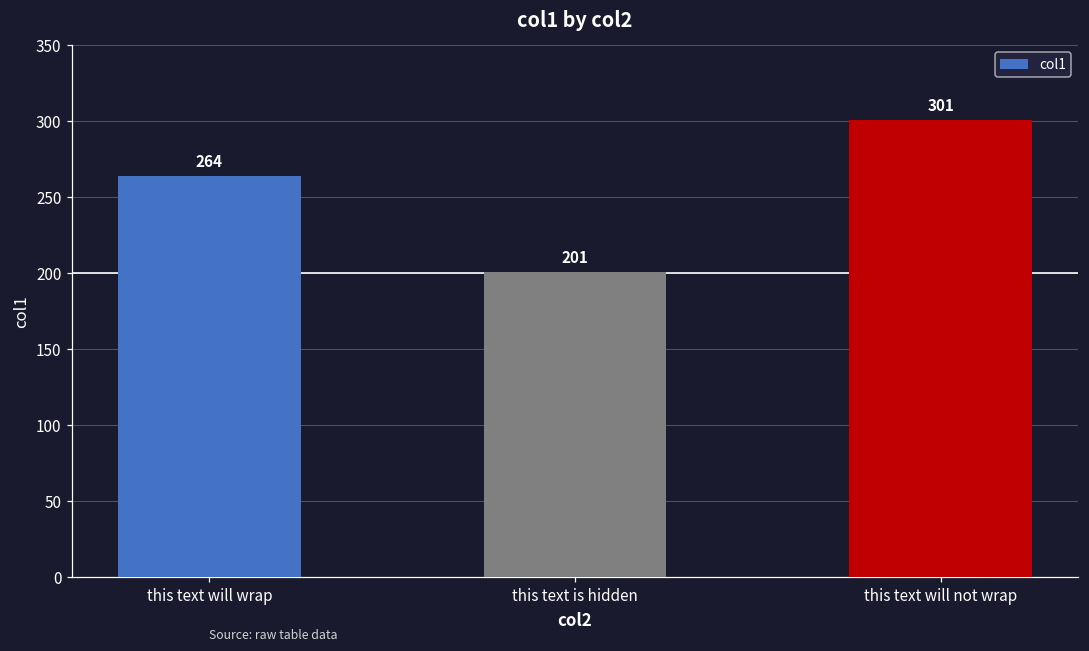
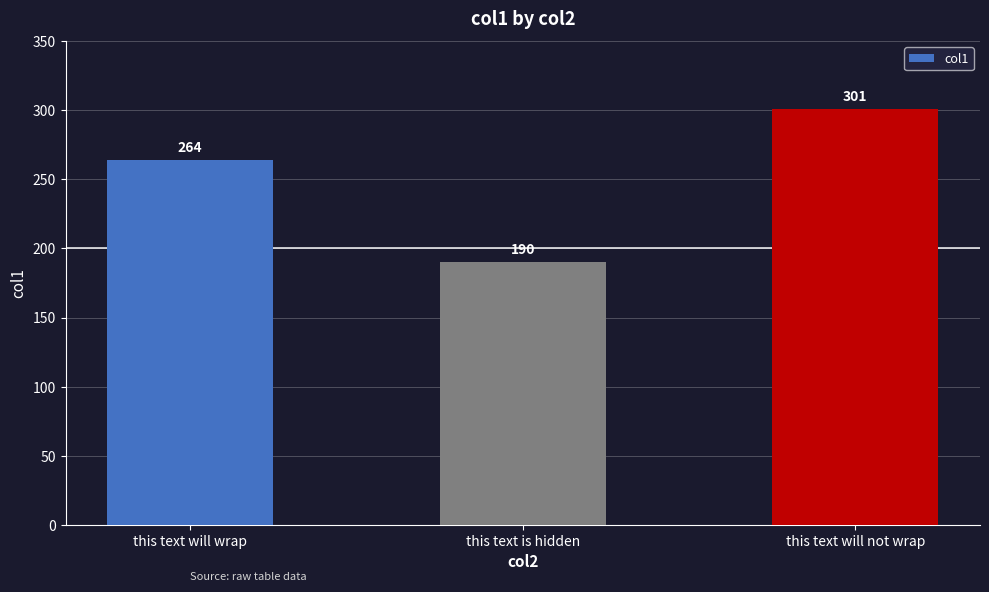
  {
    "this text will wrap": 264,
-   "this text is hidden": 201,
+   "this text is hidden": 190,
    "this text will not wrap": 301
  }
